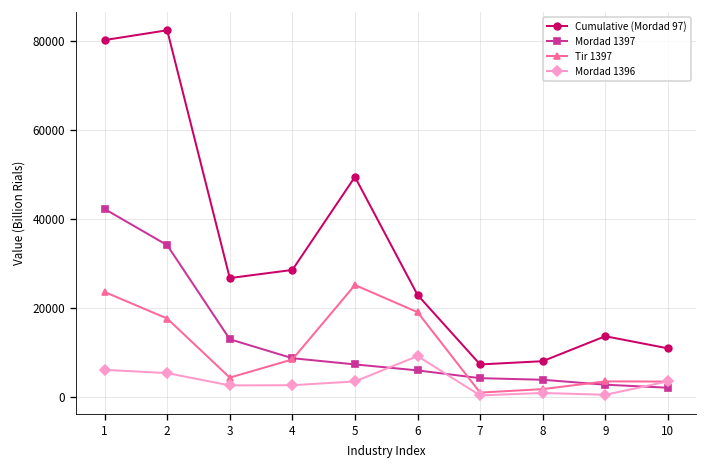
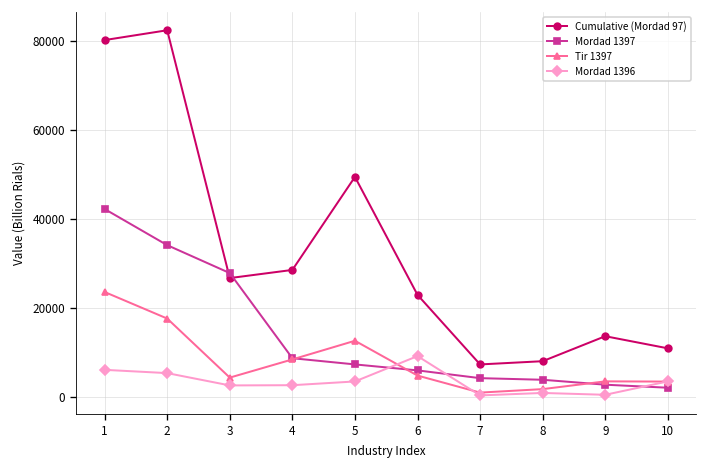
  {
    "Cumulative (Mordad 97)": {
      "1": 80000,
      "2": 82000,
      "3": 27000,
      "4": 28000,
      "5": 49000,
      "6": 23000,
      "7": 7000,
      "8": 8000,
      "9": 14000,
      "10": 11000
    },
    "Mordad 1397": {
      "1": 42000,
      "2": 34000,
-     "3": 13000,
+     "3": 28000,
      "5": 7000,
      "6": 6000,
      "7": 4000,
      "8": 4000,
      "9": 3000,
      "10": 2000
    },
    "Tir 1397": {
      "1": 24000,
      "2": 18000,
      "3": 4000,
-     "5": 25000,
-     "6": 19000,
+     "5": 13000,
+     "6": 5000,
      "8": 2000,
      "9": 3000
    },
    "Mordad 1396": {
      "1": 6000,
      "2": 5000,
      "3": 3000,
      "4": 3000,
      "5": 3000,
      "6": 9000,
      "8": 1000,
      "9": 0
    }
  }
